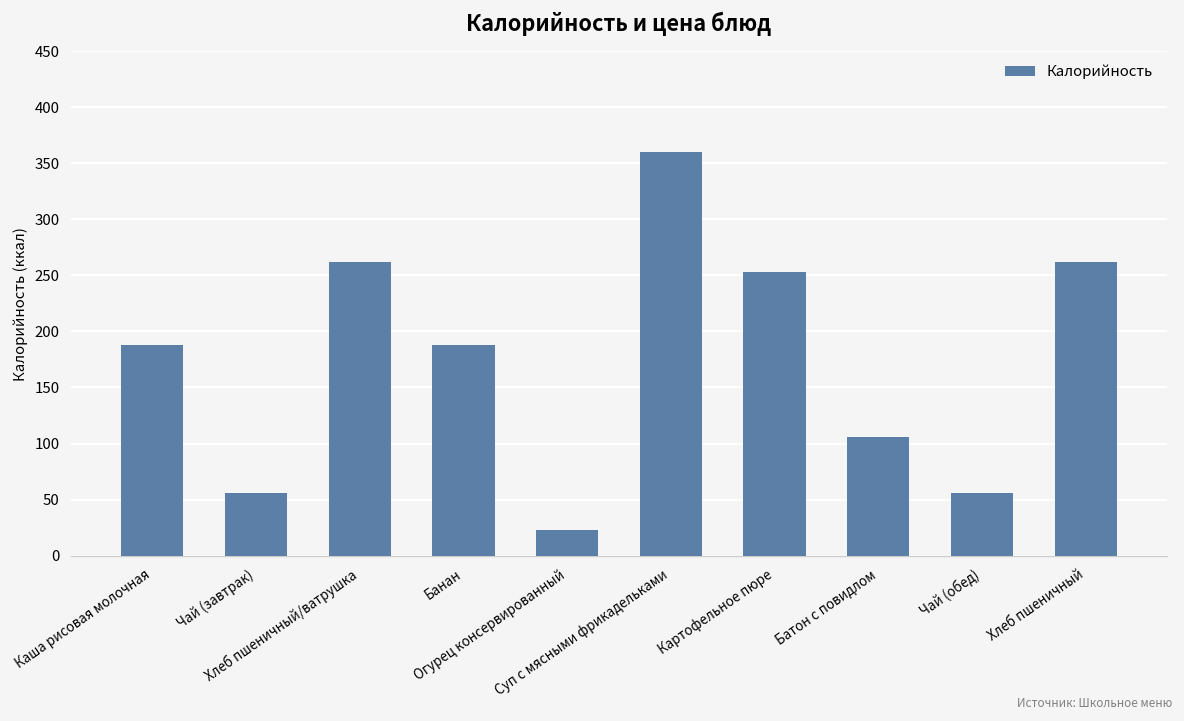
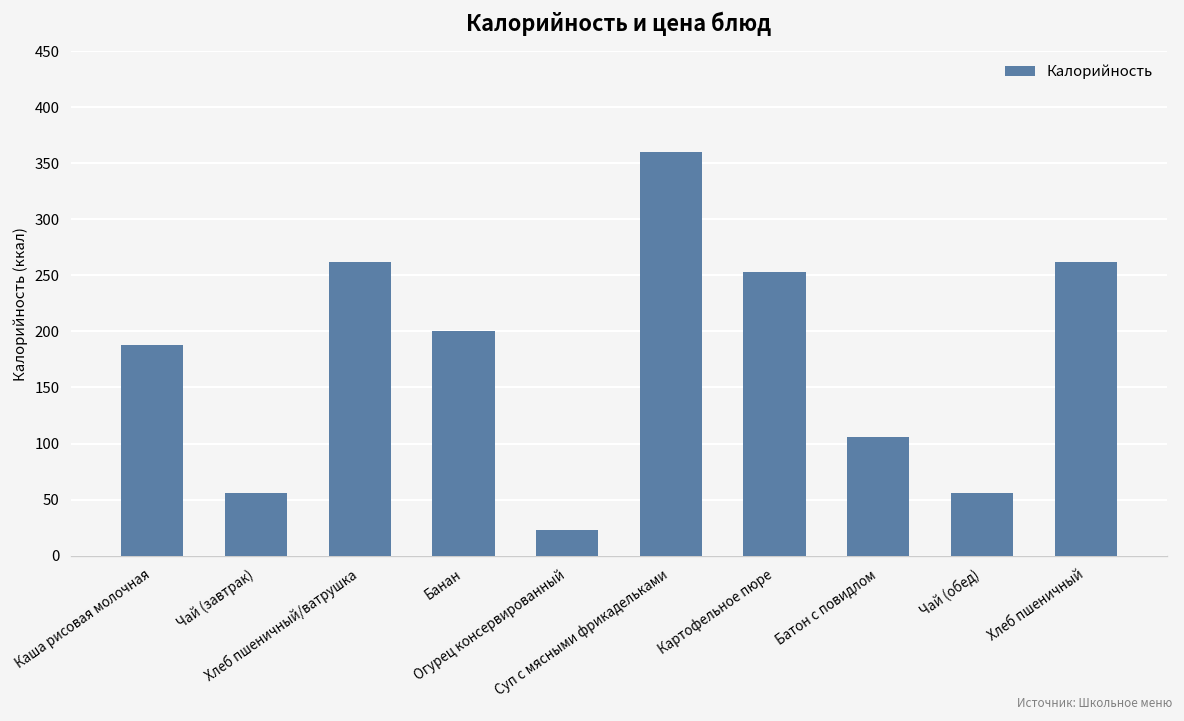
  {
    "Каша рисовая молочная": 190,
    "Чай (завтрак)": 60,
    "Хлеб пшеничный/ватрушка": 260,
-   "Банан": 190,
+   "Банан": 200,
    "Огурец консервированный": 20,
    "Суп с мясными фрикадельками": 360,
    "Картофельное пюре": 250,
    "Батон с повидлом": 110,
    "Чай (обед)": 60,
    "Хлеб пшеничный": 260
  }
